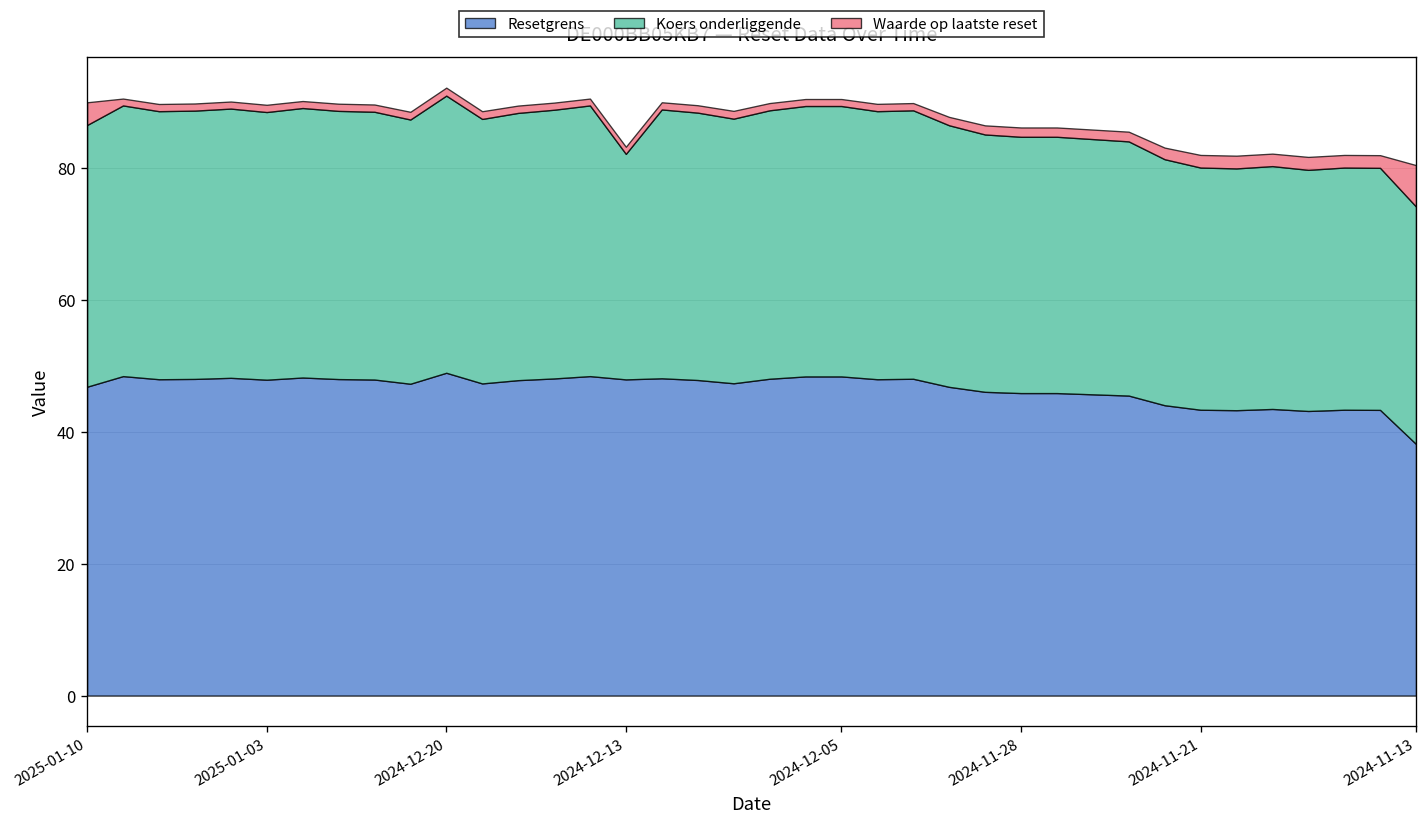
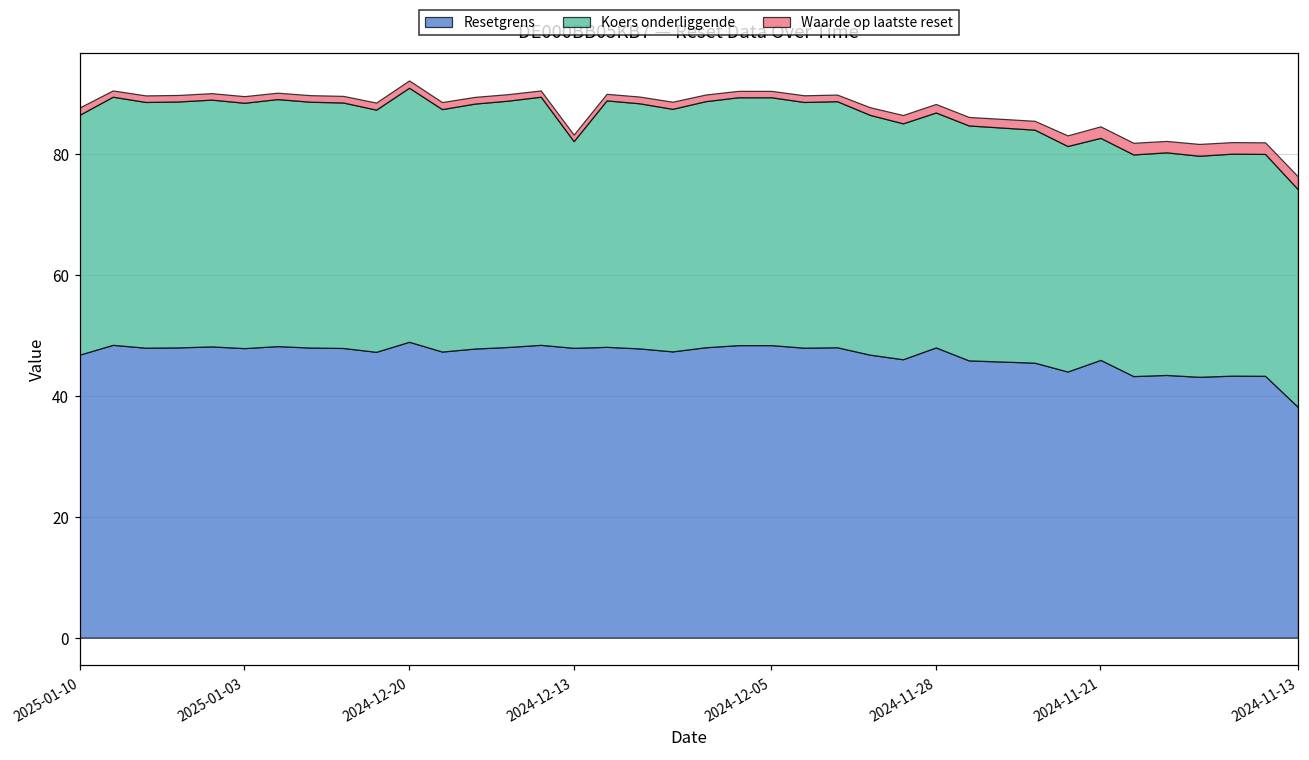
  {
    "Resetgrens": {
      "2025-01-10": 47,
      "2025-01-03": 48,
      "2024-12-20": 49,
      "2024-12-13": 48,
      "2024-12-05": 48,
-     "2024-11-28": 46,
-     "2024-11-21": 43,
+     "2024-11-28": 48,
+     "2024-11-21": 46,
      "2024-11-13": 38
    },
    "Koers onderliggende": {
      "2025-01-10": 40,
      "2025-01-03": 41,
      "2024-12-20": 42,
      "2024-12-13": 34,
      "2024-12-05": 41,
      "2024-11-28": 39,
      "2024-11-21": 37,
      "2024-11-13": 36
    },
    "Waarde op laatste reset": {
-     "2025-01-10": 3,
+     "2025-01-10": 1,
      "2025-01-03": 1,
      "2024-12-20": 1,
      "2024-12-13": 1,
      "2024-12-05": 1,
      "2024-11-28": 1,
      "2024-11-21": 2,
-     "2024-11-13": 6
+     "2024-11-13": 2
    }
  }
